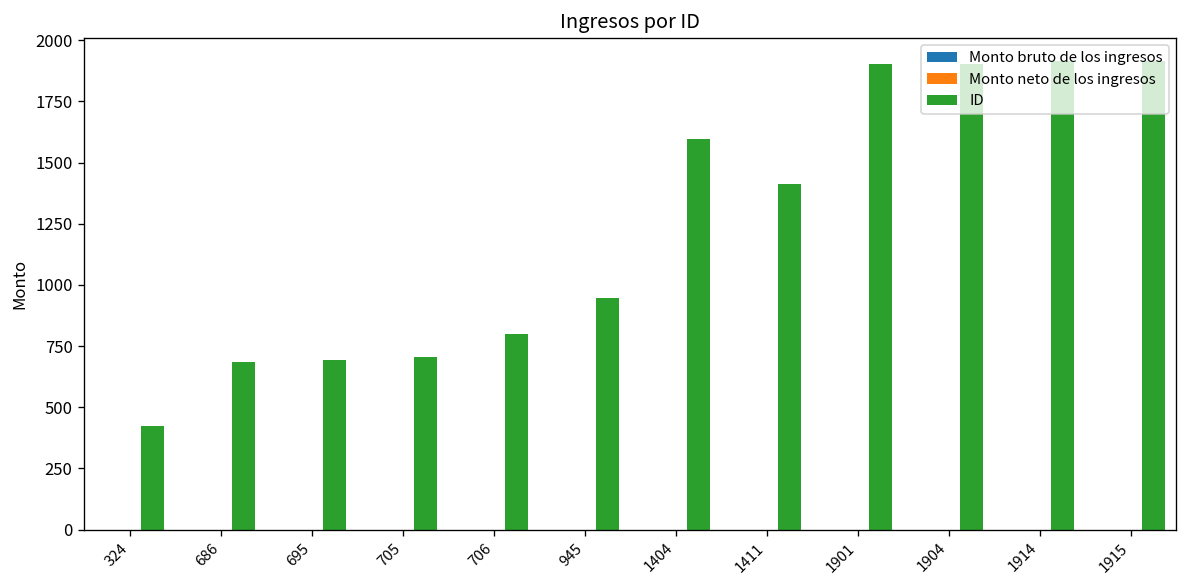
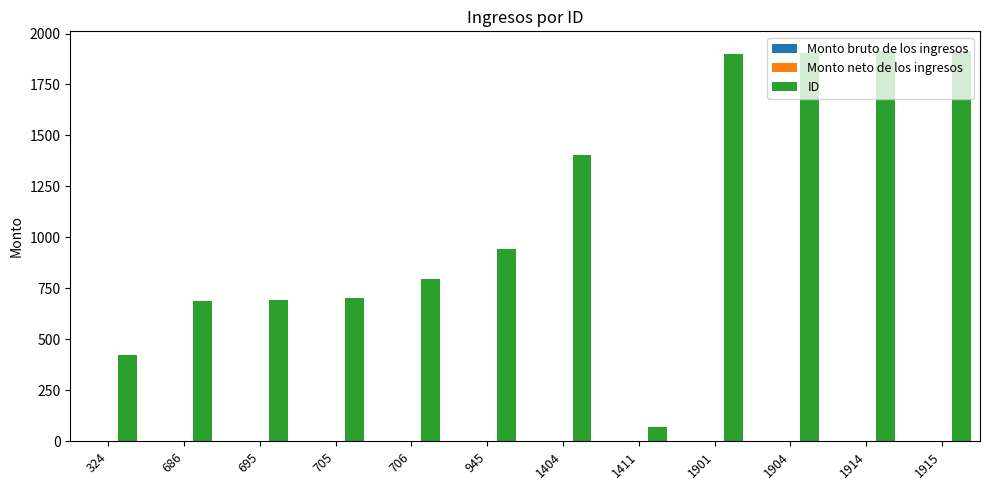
  {
    "Monto bruto de los ingresos": {
      "324": 0,
      "686": 0,
      "695": 0,
      "705": 0,
      "706": 0,
      "945": 0,
      "1404": 0,
      "1411": 0,
      "1901": 0,
      "1904": 0,
      "1914": 0,
      "1915": 0
    },
    "Monto neto de los ingresos": {
      "324": 0,
      "686": 0,
      "695": 0,
      "705": 0,
      "706": 0,
      "945": 0,
      "1404": 0,
      "1411": 0,
      "1901": 0,
      "1904": 0,
      "1914": 0,
      "1915": 0
    },
    "ID": {
      "324": 420,
      "686": 690,
      "695": 700,
      "705": 710,
      "706": 800,
      "945": 950,
-     "1404": 1600,
-     "1411": 1410,
+     "1404": 1400,
+     "1411": 70,
      "1901": 1900
    }
  }
